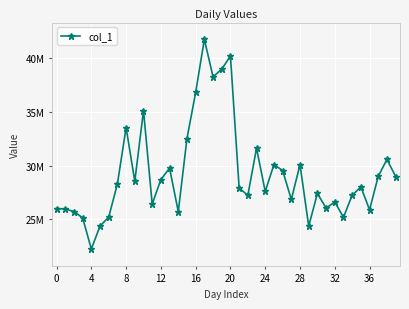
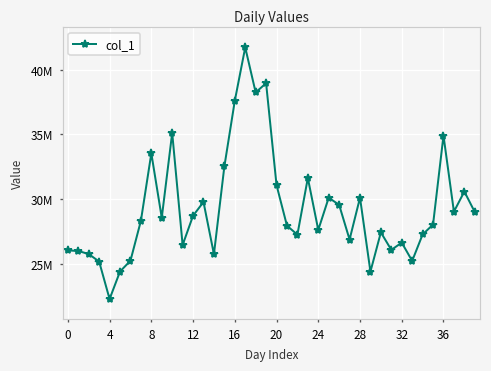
  {
    "0": 26000000,
    "4": 22300000,
    "8": 33500000,
    "12": 28700000,
-   "16": 36800000,
-   "20": 40200000,
+   "16": 37600000,
+   "20": 31100000,
    "24": 27600000,
    "28": 30100000,
    "32": 26600000,
-   "36": 25900000
+   "36": 34900000
  }
